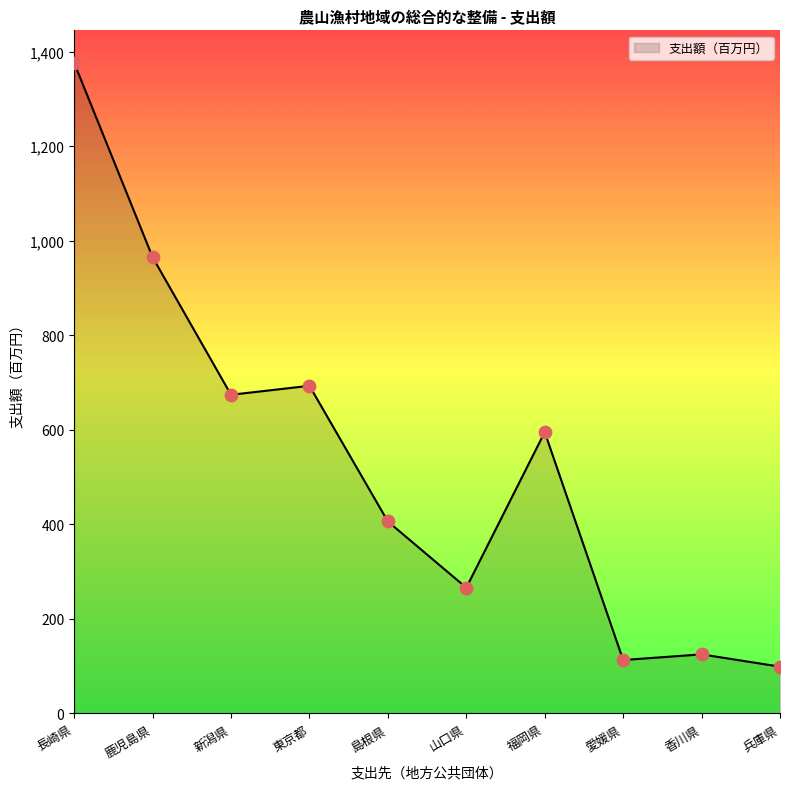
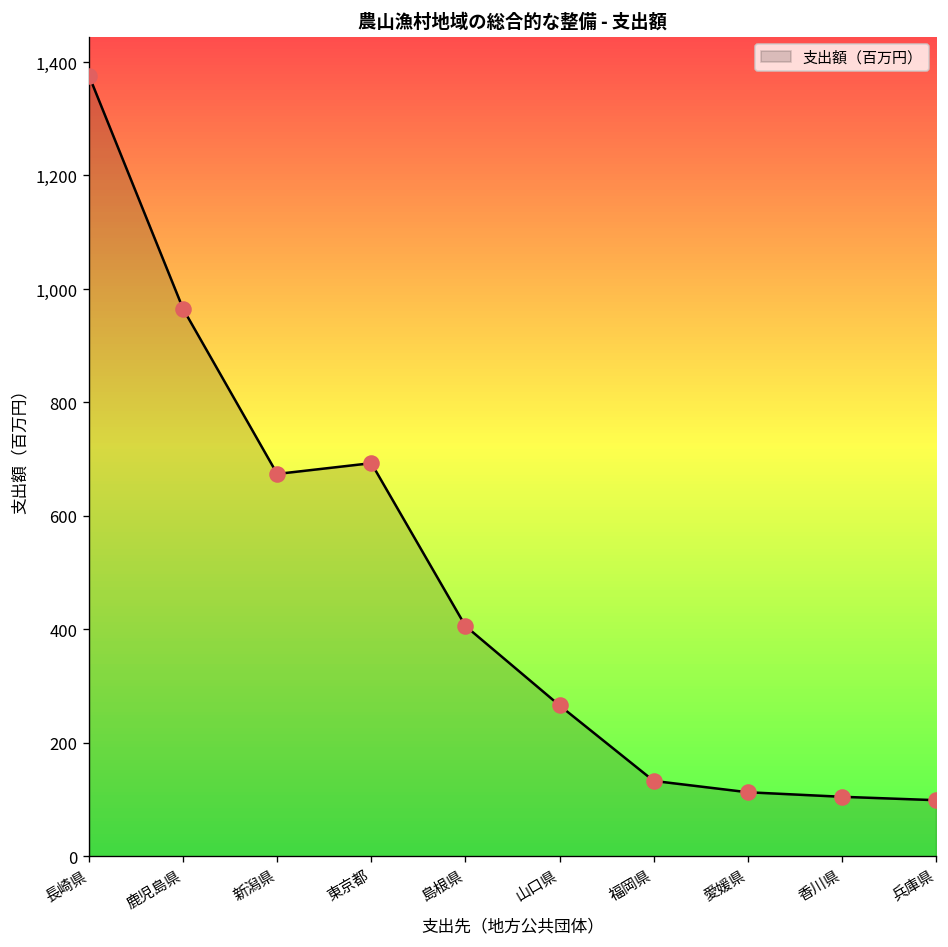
  {
    "長崎県": "1,380",
    "鹿児島県": "970",
    "新潟県": "670",
    "東京都": "690",
    "島根県": "410",
    "山口県": "270",
-   "福岡県": "600",
+   "福岡県": "130",
    "愛媛県": "110",
-   "香川県": "130",
+   "香川県": "110",
    "兵庫県": "100"
  }
